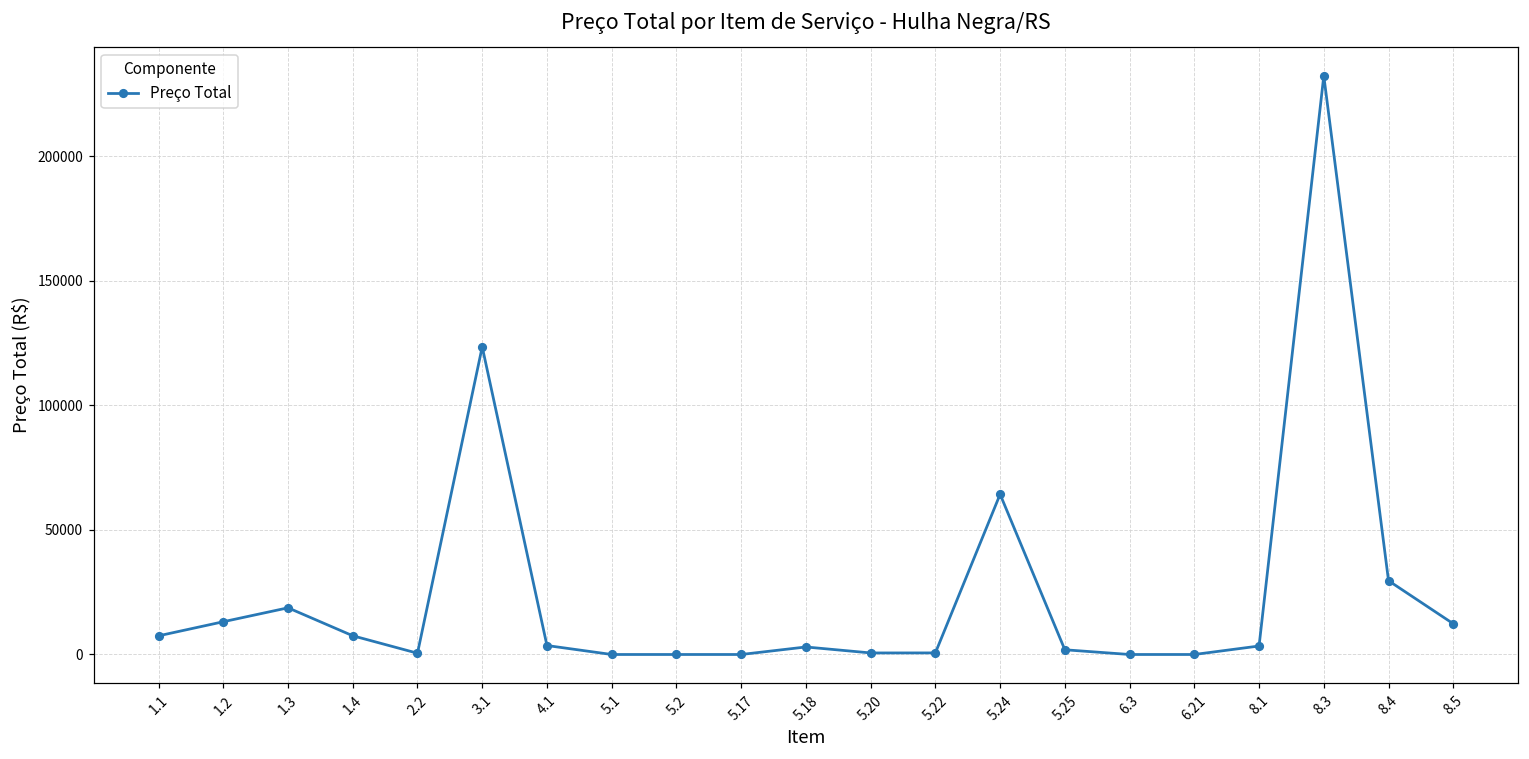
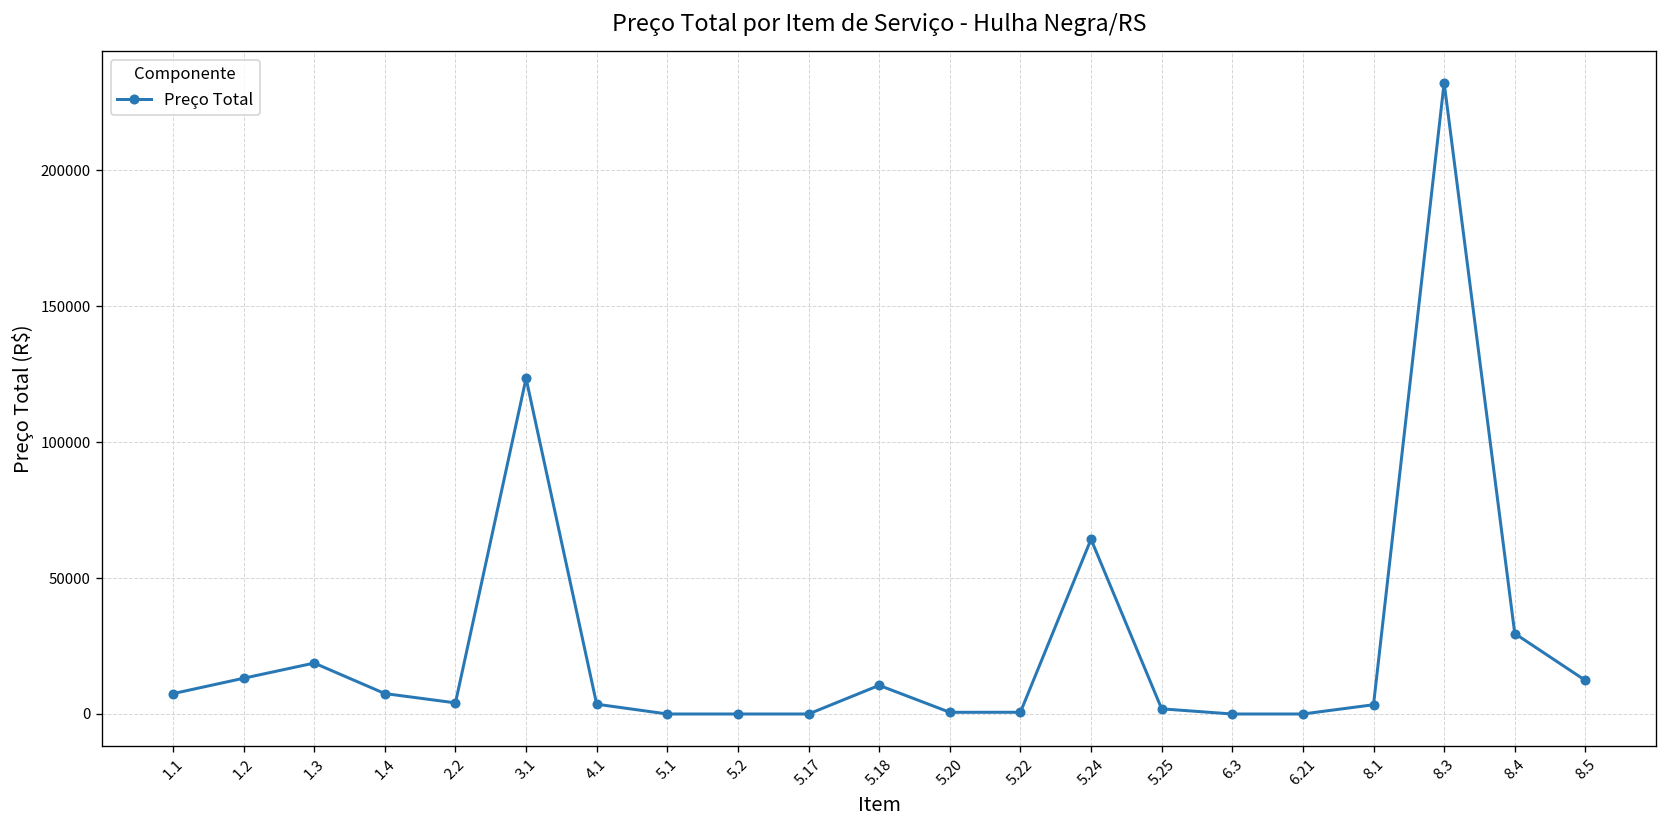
  {
    "1.1": 7000,
    "1.2": 13000,
    "1.3": 19000,
    "1.4": 8000,
-   "2.2": 1000,
+   "2.2": 4000,
    "3.1": 123000,
    "4.1": 4000,
    "5.1": 0,
    "5.2": 0,
    "5.17": 0,
-   "5.18": 3000,
+   "5.18": 11000,
    "5.20": 1000,
    "5.22": 1000,
    "5.24": 64000,
    "5.25": 2000,
    "6.3": 0,
    "6.21": 0,
    "8.1": 3000,
    "8.3": 232000,
    "8.4": 30000,
    "8.5": 12000
  }
